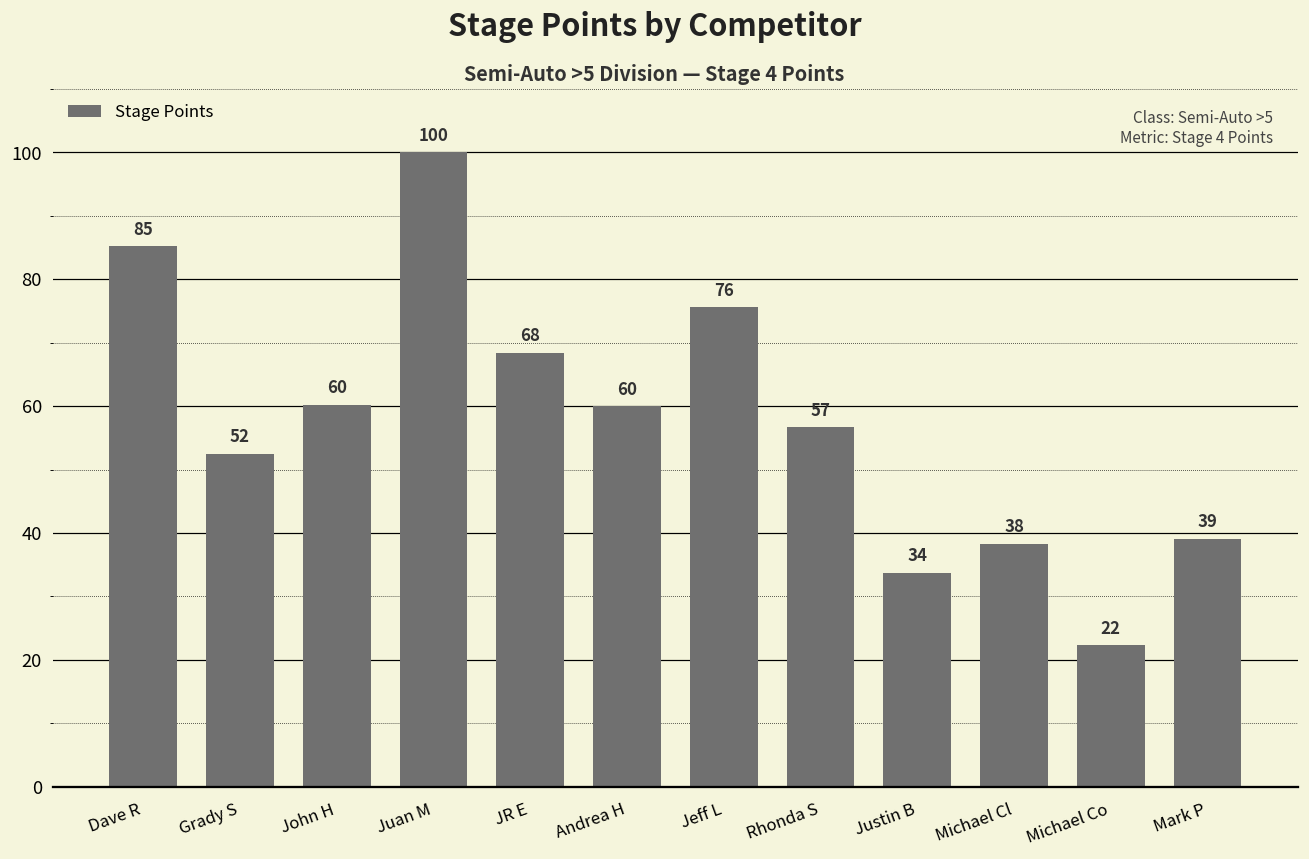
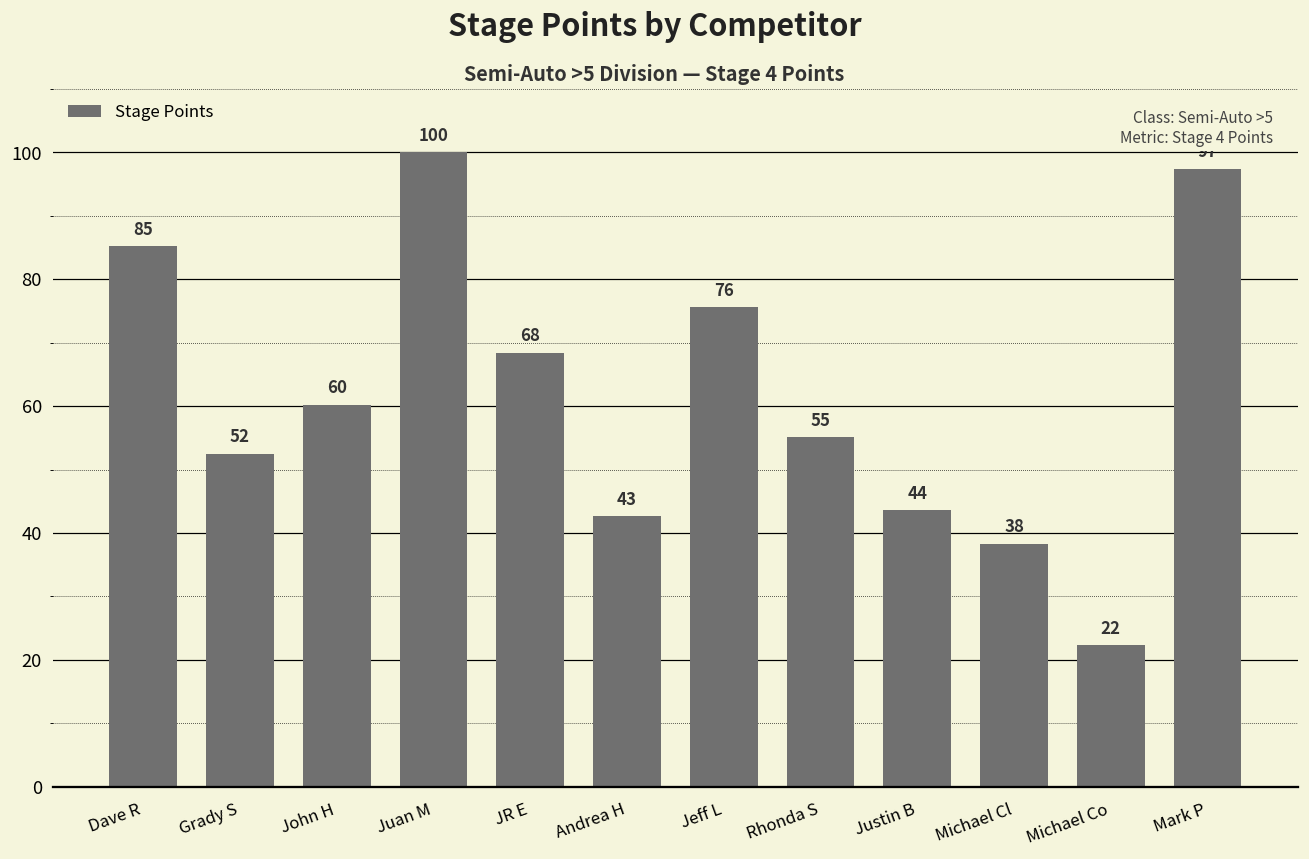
  {
    "Dave R": 85,
    "Grady S": 52,
    "John H": 60,
    "Juan M": 100,
    "JR E": 68,
-   "Andrea H": 60,
+   "Andrea H": 43,
    "Jeff L": 76,
-   "Rhonda S": 57,
-   "Justin B": 34,
+   "Rhonda S": 55,
+   "Justin B": 44,
    "Michael Cl": 38,
    "Michael Co": 22,
-   "Mark P": 39
+   "Mark P": 97
  }
